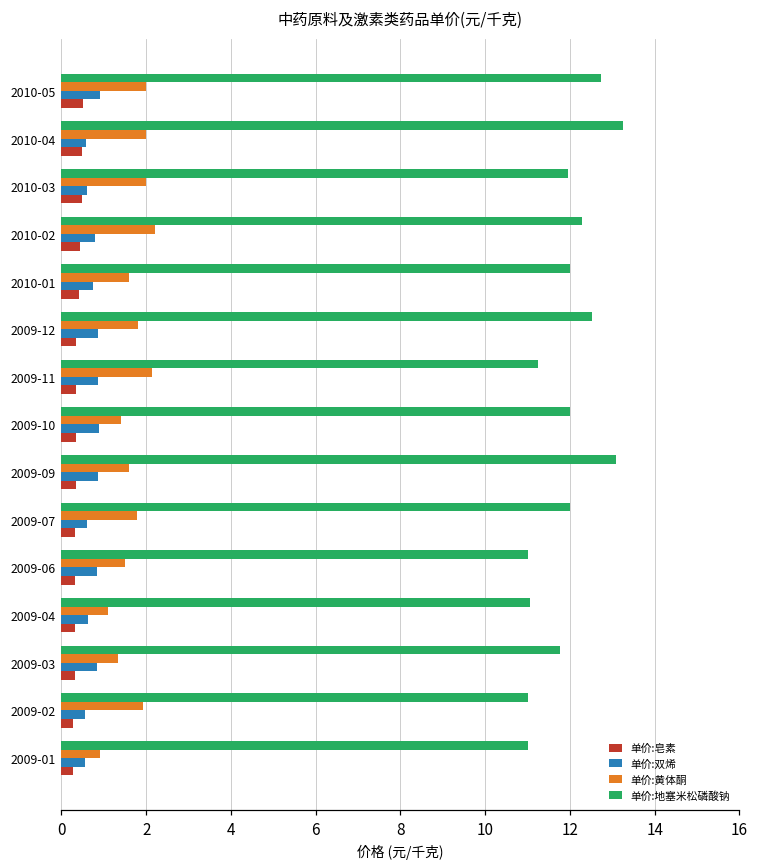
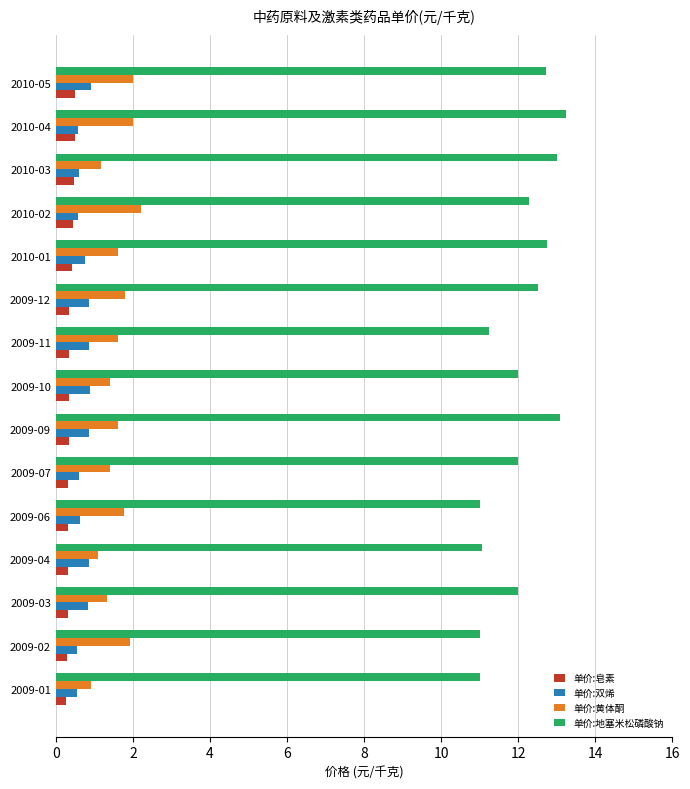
  {
    "单价:皂素": {
      "2010-05": 0.5,
      "2010-04": 0.5,
      "2010-03": 0.5,
      "2010-02": 0.4,
      "2010-01": 0.4,
      "2009-12": 0.4,
      "2009-11": 0.3,
      "2009-10": 0.3,
      "2009-09": 0.3,
      "2009-07": 0.3,
      "2009-06": 0.3,
      "2009-04": 0.3,
      "2009-03": 0.3,
      "2009-02": 0.3,
      "2009-01": 0.3
    },
    "单价:双烯": {
      "2010-05": 0.9,
      "2010-04": 0.6,
      "2010-03": 0.6,
-     "2010-02": 0.8,
+     "2010-02": 0.6,
      "2010-01": 0.8,
      "2009-12": 0.9,
      "2009-11": 0.9,
      "2009-10": 0.9,
      "2009-09": 0.9,
      "2009-07": 0.6,
-     "2009-06": 0.8,
-     "2009-04": 0.6,
+     "2009-06": 0.6,
+     "2009-04": 0.9,
      "2009-03": 0.8,
      "2009-02": 0.6,
      "2009-01": 0.6
    },
    "单价:黄体酮": {
      "2010-05": 2.0,
      "2010-04": 2.0,
-     "2010-03": 2.0,
+     "2010-03": 1.2,
      "2010-02": 2.2,
      "2010-01": 1.6,
      "2009-12": 1.8,
-     "2009-11": 2.1,
+     "2009-11": 1.6,
      "2009-10": 1.4,
      "2009-09": 1.6,
-     "2009-07": 1.8,
-     "2009-06": 1.5,
+     "2009-07": 1.4,
+     "2009-06": 1.8,
      "2009-04": 1.1,
      "2009-03": 1.3,
      "2009-02": 1.9,
      "2009-01": 0.9
    },
    "单价:地塞米松磷酸钠": {
      "2010-05": 12.7,
      "2010-04": 13.3,
-     "2010-03": 11.9,
+     "2010-03": 13.0,
      "2010-02": 12.3,
-     "2010-01": 12.0,
+     "2010-01": 12.8,
      "2009-12": 12.5,
      "2009-11": 11.3,
      "2009-10": 12.0,
      "2009-09": 13.1,
      "2009-07": 12.0,
      "2009-06": 11.0,
      "2009-04": 11.1,
-     "2009-03": 11.8,
+     "2009-03": 12.0,
      "2009-02": 11.0,
      "2009-01": 11.0
    }
  }
